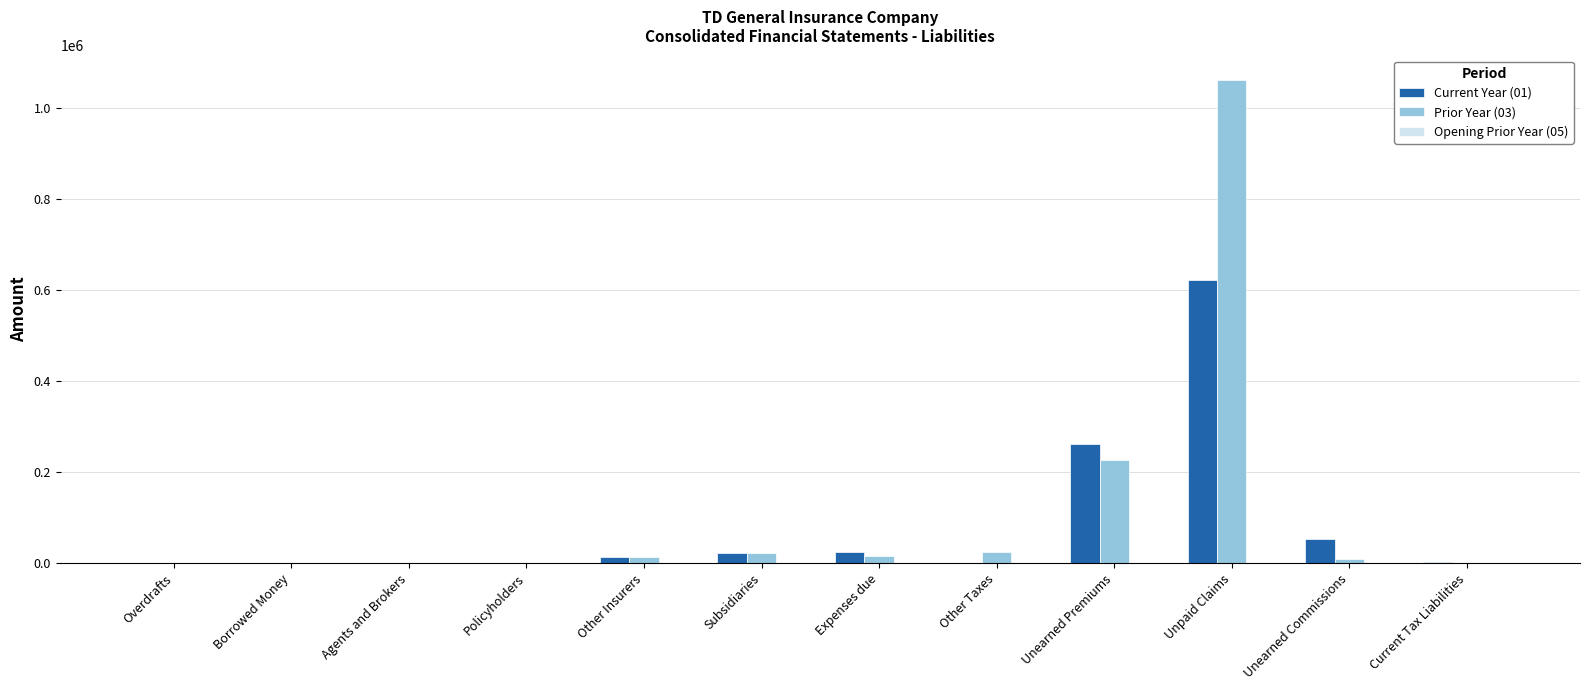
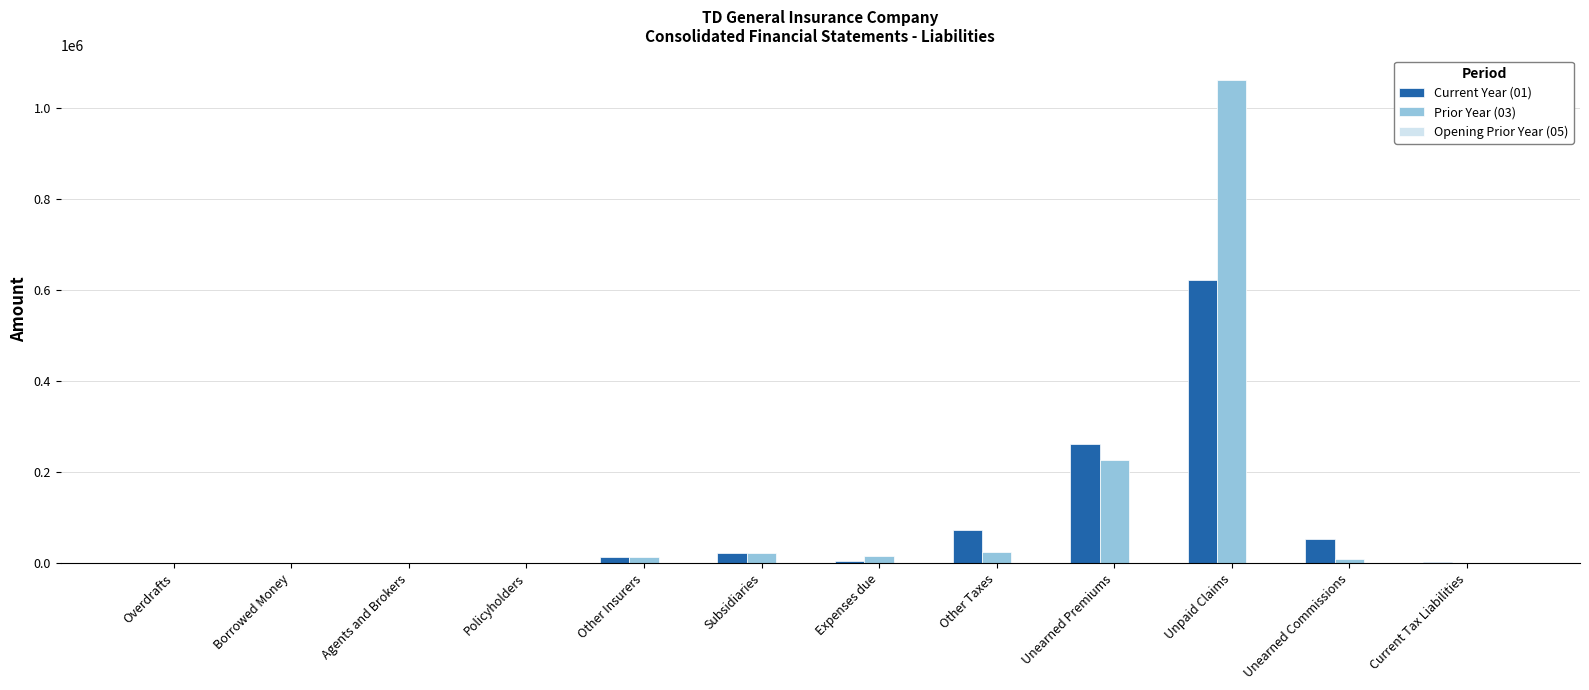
  {
    "Current Year (01)": {
      "Overdrafts": 0,
      "Borrowed Money": 0,
      "Agents and Brokers": 0,
      "Other Insurers": 10000,
      "Subsidiaries": 20000,
-     "Expenses due": 20000,
-     "Other Taxes": 0,
+     "Expenses due": 0,
+     "Other Taxes": 70000,
      "Unearned Premiums": 260000,
      "Unpaid Claims": 620000,
      "Unearned Commissions": 50000
    },
    "Prior Year (03)": {
      "Overdrafts": 0,
      "Borrowed Money": 0,
      "Agents and Brokers": 0,
      "Other Insurers": 10000,
      "Subsidiaries": 20000,
      "Expenses due": 20000,
      "Other Taxes": 30000,
      "Unearned Premiums": 230000,
      "Unpaid Claims": 1060000,
      "Unearned Commissions": 10000,
      "Current Tax Liabilities": 0
    },
    "Opening Prior Year (05)": {
      "Overdrafts": 0,
      "Borrowed Money": 0,
      "Agents and Brokers": 0,
      "Policyholders": 0,
      "Other Insurers": 0,
      "Subsidiaries": 0,
      "Expenses due": 0,
      "Other Taxes": 0,
      "Unearned Premiums": 0,
      "Unpaid Claims": 0,
      "Unearned Commissions": 0,
      "Current Tax Liabilities": 0
    }
  }
